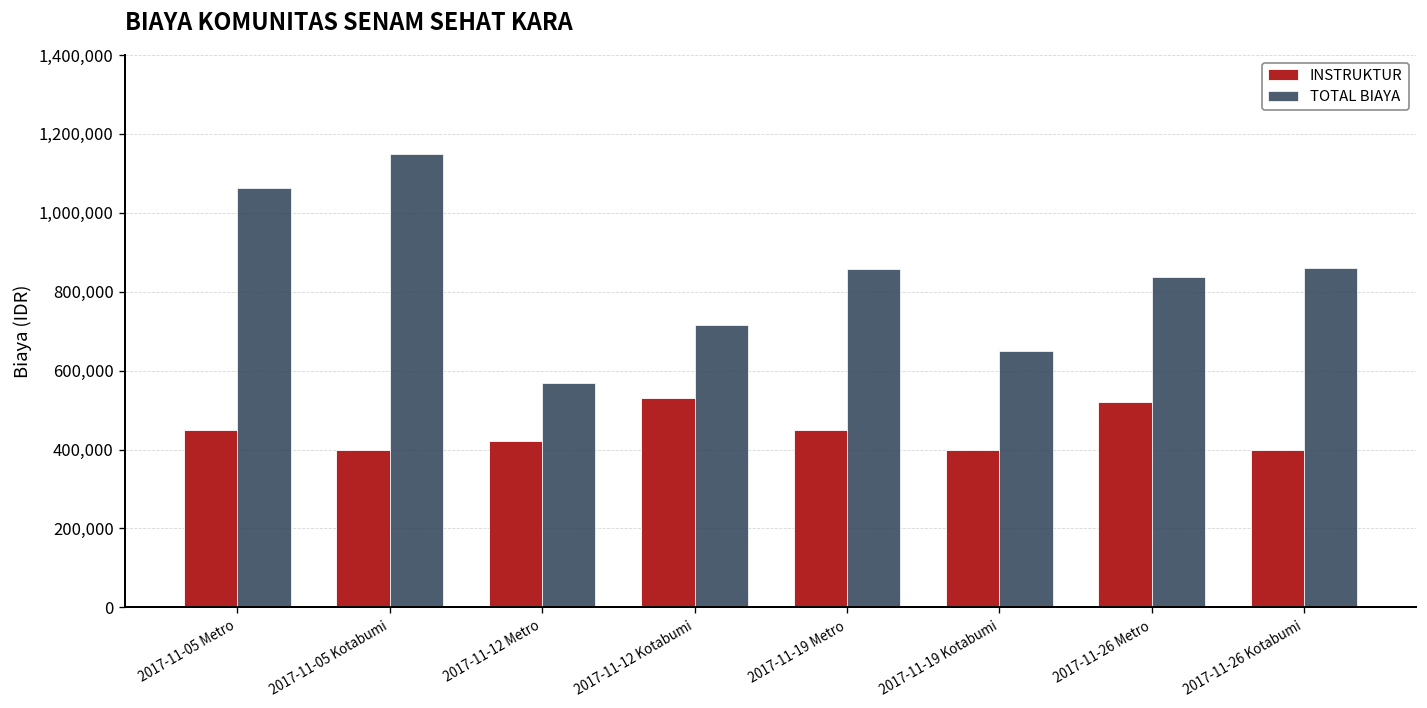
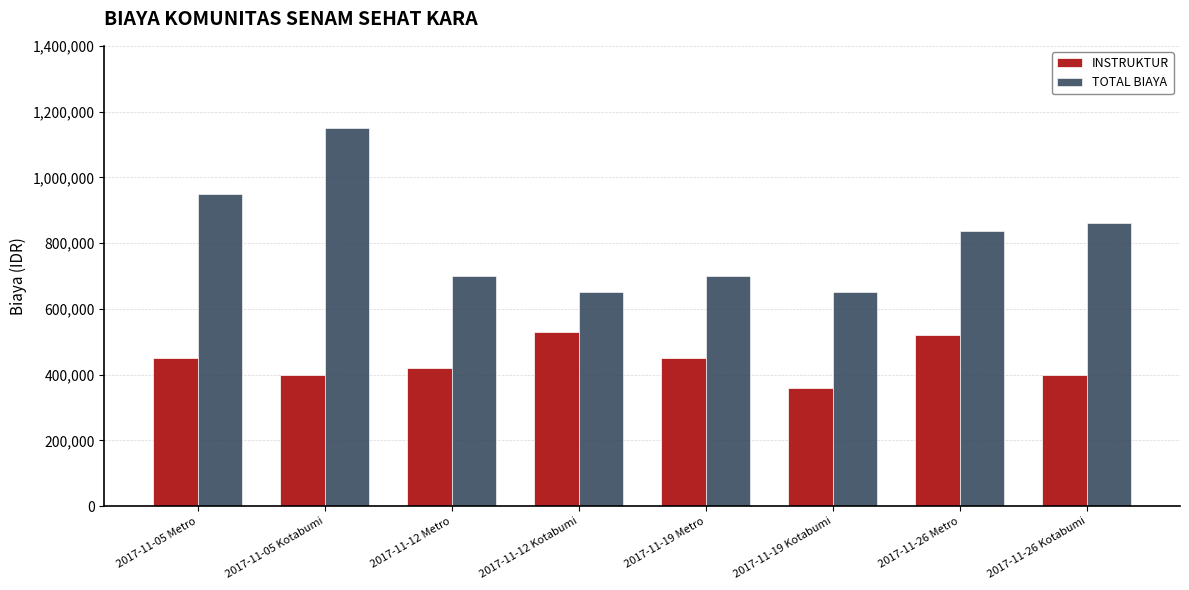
  {
    "INSTRUKTUR": {
      "2017-11-05 Metro": "450,000",
      "2017-11-05 Kotabumi": "400,000",
      "2017-11-12 Metro": "420,000",
      "2017-11-12 Kotabumi": "530,000",
      "2017-11-19 Metro": "450,000",
-     "2017-11-19 Kotabumi": "400,000",
+     "2017-11-19 Kotabumi": "360,000",
      "2017-11-26 Metro": "520,000",
      "2017-11-26 Kotabumi": "400,000"
    },
    "TOTAL BIAYA": {
-     "2017-11-05 Metro": "1,060,000",
+     "2017-11-05 Metro": "950,000",
      "2017-11-05 Kotabumi": "1,150,000",
-     "2017-11-12 Metro": "570,000",
-     "2017-11-12 Kotabumi": "720,000",
-     "2017-11-19 Metro": "860,000",
+     "2017-11-12 Metro": "700,000",
+     "2017-11-12 Kotabumi": "650,000",
+     "2017-11-19 Metro": "700,000",
      "2017-11-19 Kotabumi": "650,000",
      "2017-11-26 Metro": "840,000",
      "2017-11-26 Kotabumi": "860,000"
    }
  }
